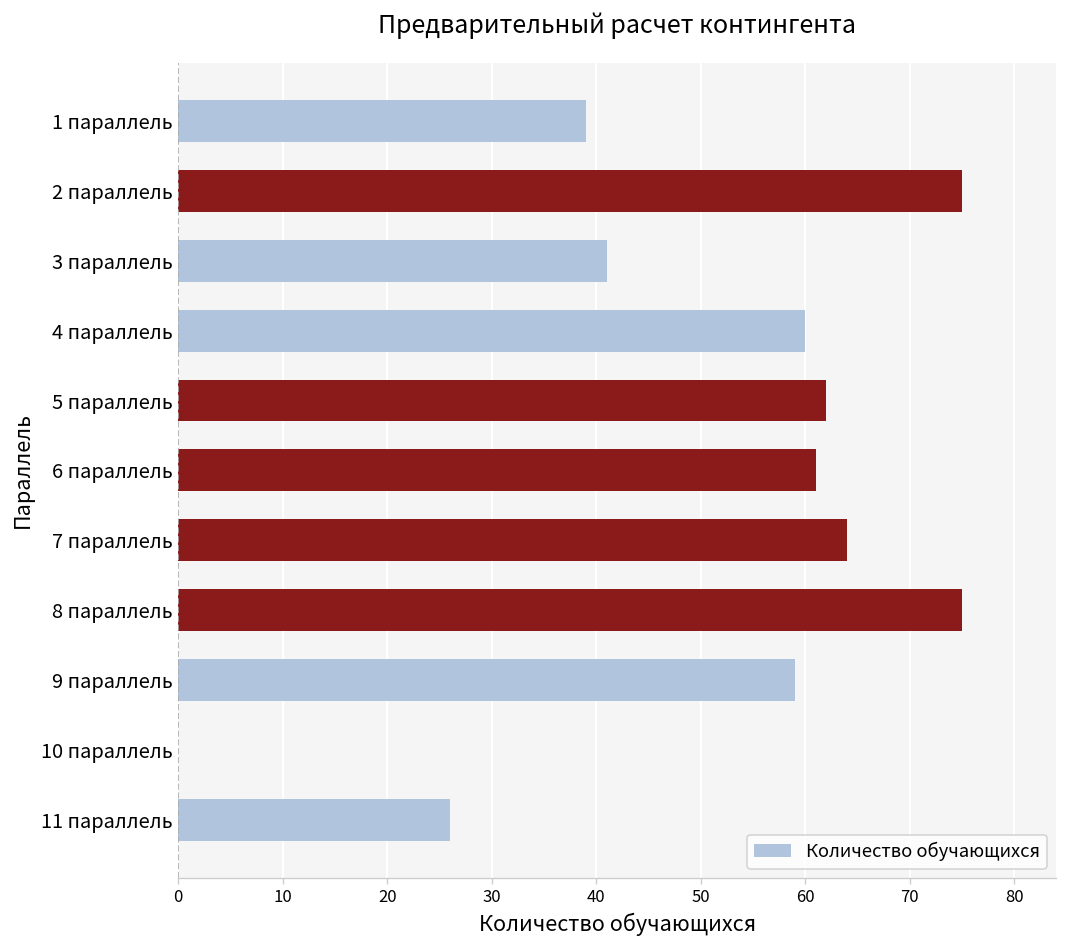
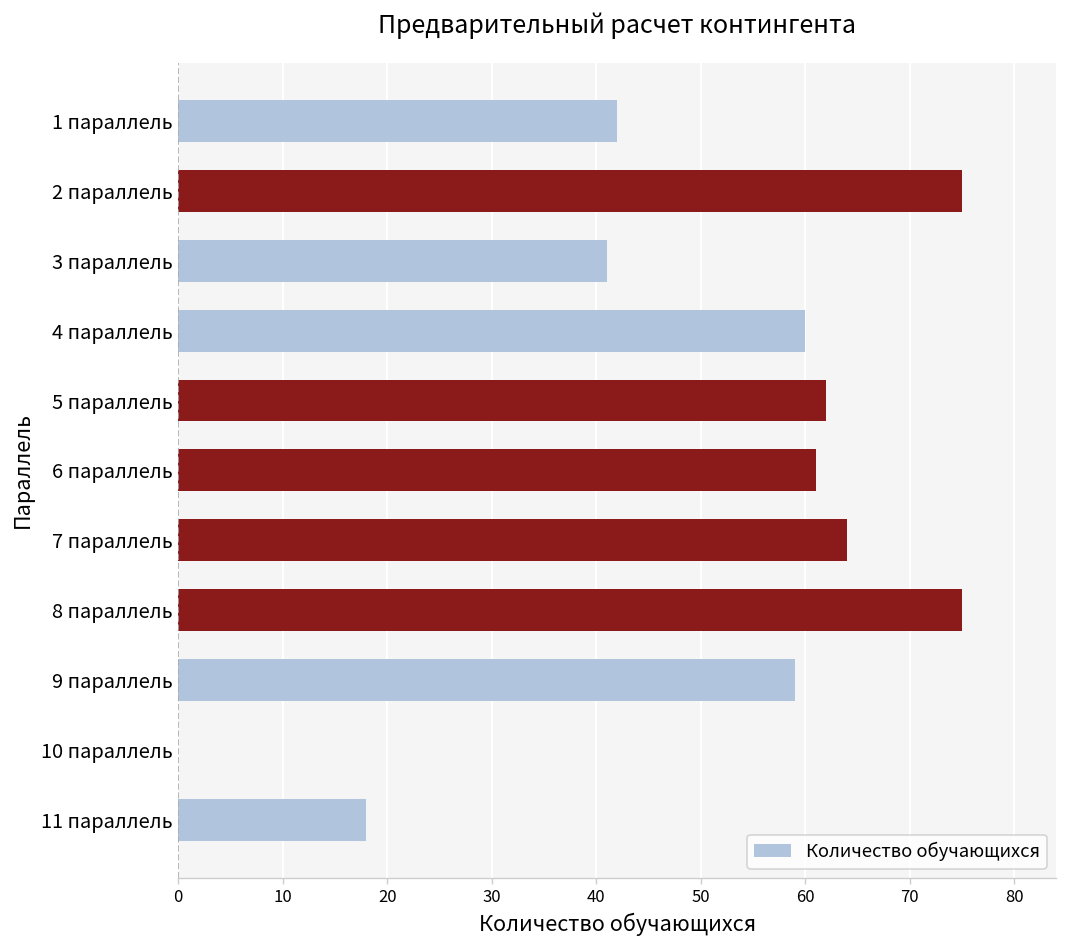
  {
-   "1 параллель": 39,
+   "1 параллель": 42,
    "2 параллель": 75,
    "3 параллель": 41,
    "4 параллель": 60,
    "5 параллель": 62,
    "6 параллель": 61,
    "7 параллель": 64,
    "8 параллель": 75,
    "9 параллель": 59,
    "10 параллель": 0,
-   "11 параллель": 26
+   "11 параллель": 18
  }
